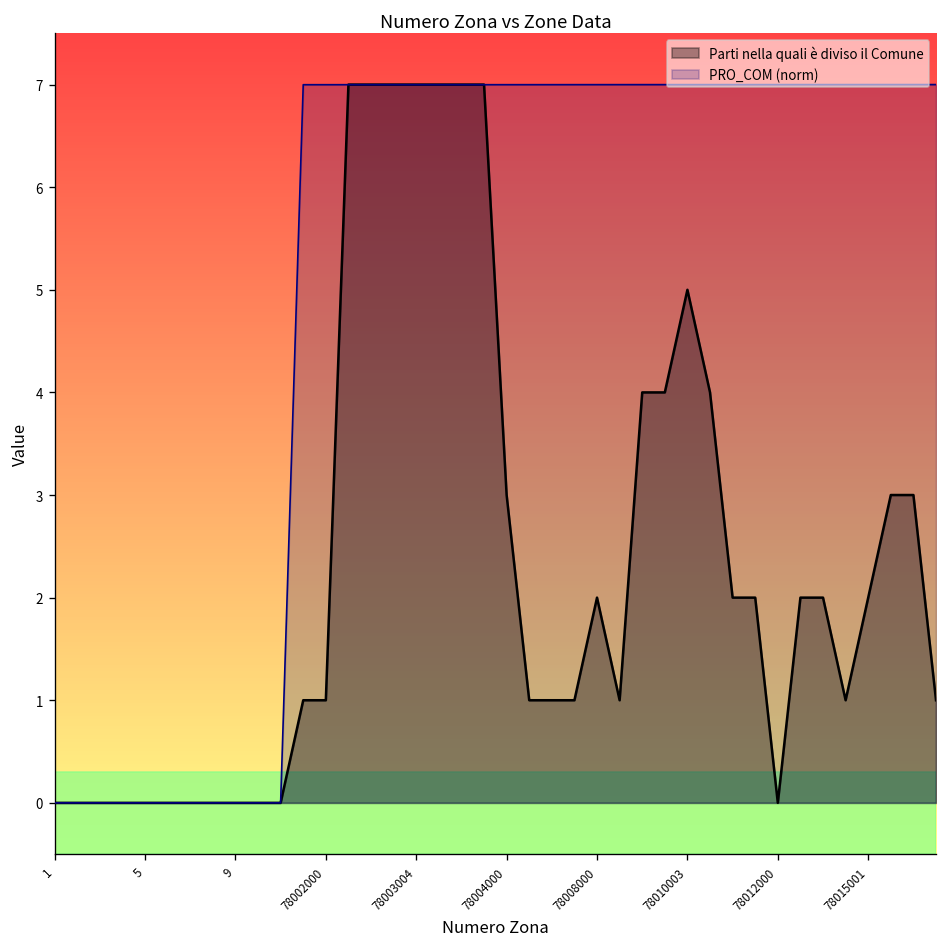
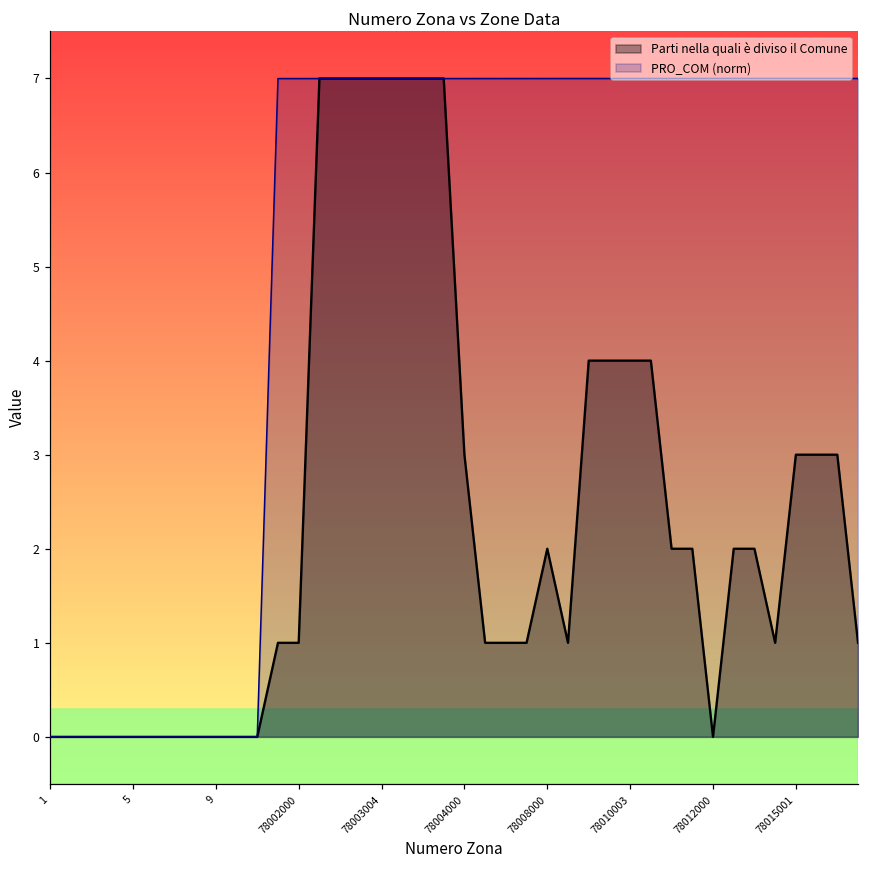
  {
    "Parti nella quali è diviso il Comune": {
      "78002000": 1,
      "78004000": 3,
      "78008000": 2,
-     "78010003": 5,
-     "78015001": 2
+     "78010003": 4,
+     "78015001": 3
    },
    "PRO_COM (norm)": {
      "78002000": 7,
      "78004000": 7,
      "78008000": 7,
      "78010003": 7,
      "78012000": 7,
      "78015001": 7
    }
  }
